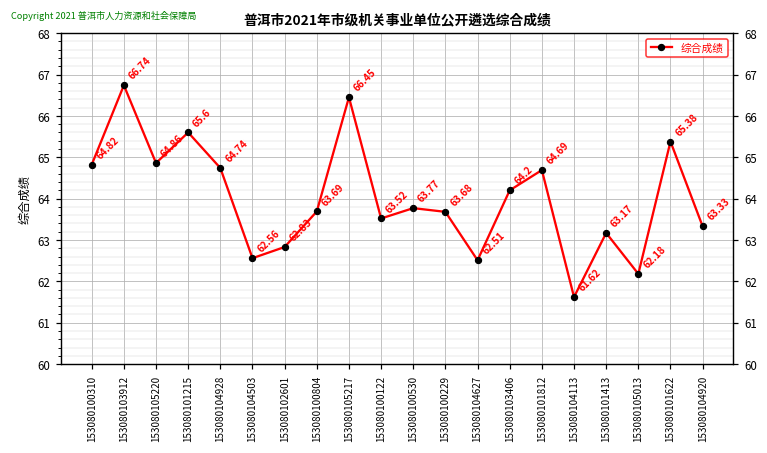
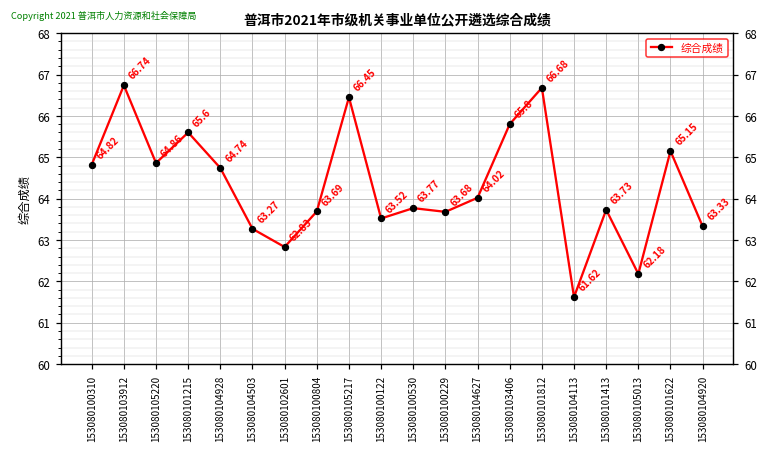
  {
    "153080100310": 64.82,
    "153080103912": 66.74,
    "153080105220": 64.86,
    "153080101215": 65.6,
    "153080104928": 64.74,
-   "153080104503": 62.56,
+   "153080104503": 63.27,
    "153080102601": 62.83,
    "153080100804": 63.69,
    "153080105217": 66.45,
    "153080100122": 63.52,
    "153080100530": 63.77,
    "153080100229": 63.68,
-   "153080104627": 62.51,
-   "153080103406": 64.2,
-   "153080101812": 64.69,
+   "153080104627": 64.02,
+   "153080103406": 65.8,
+   "153080101812": 66.68,
    "153080104113": 61.62,
-   "153080101413": 63.17,
+   "153080101413": 63.73,
    "153080105013": 62.18,
-   "153080101622": 65.38,
+   "153080101622": 65.15,
    "153080104920": 63.33
  }
